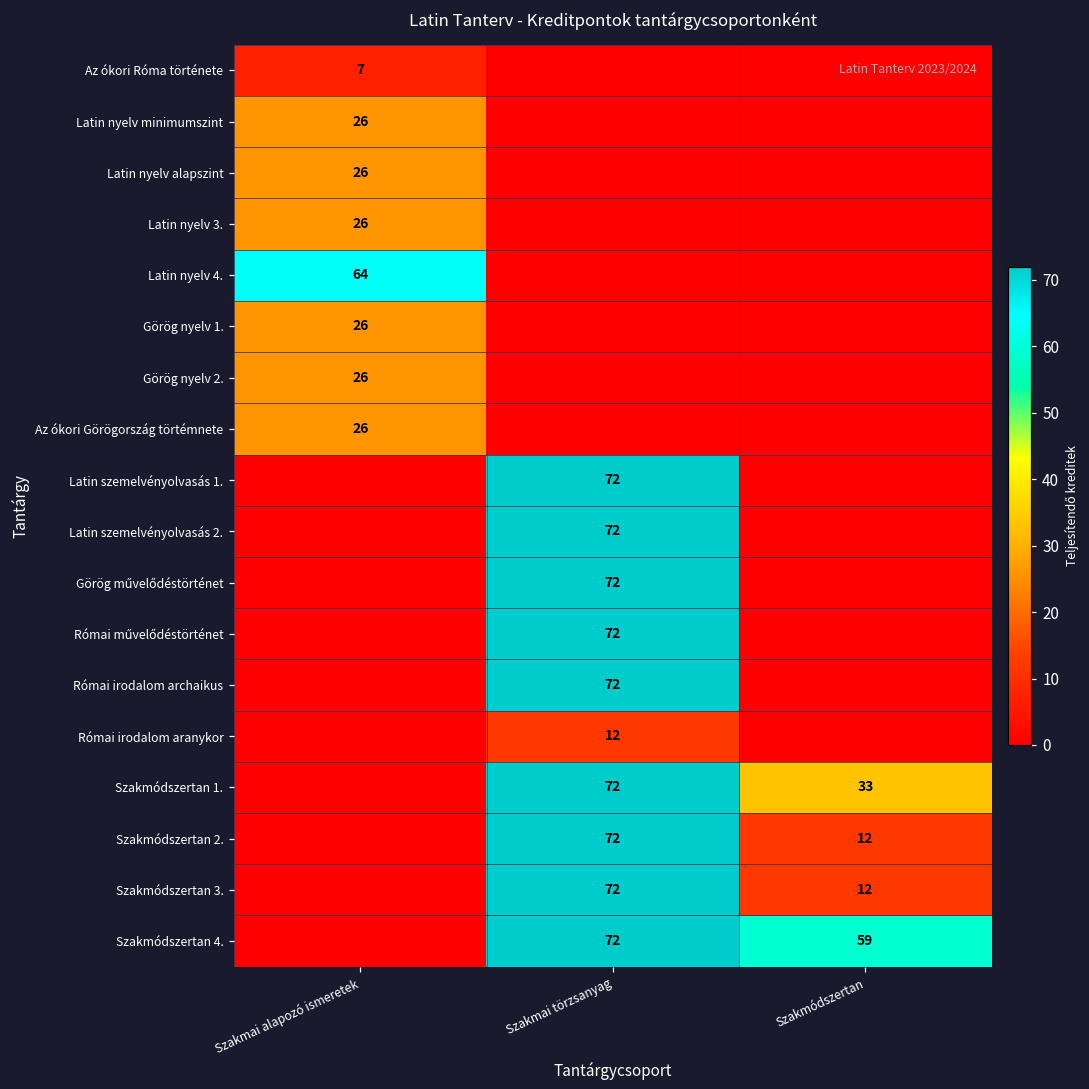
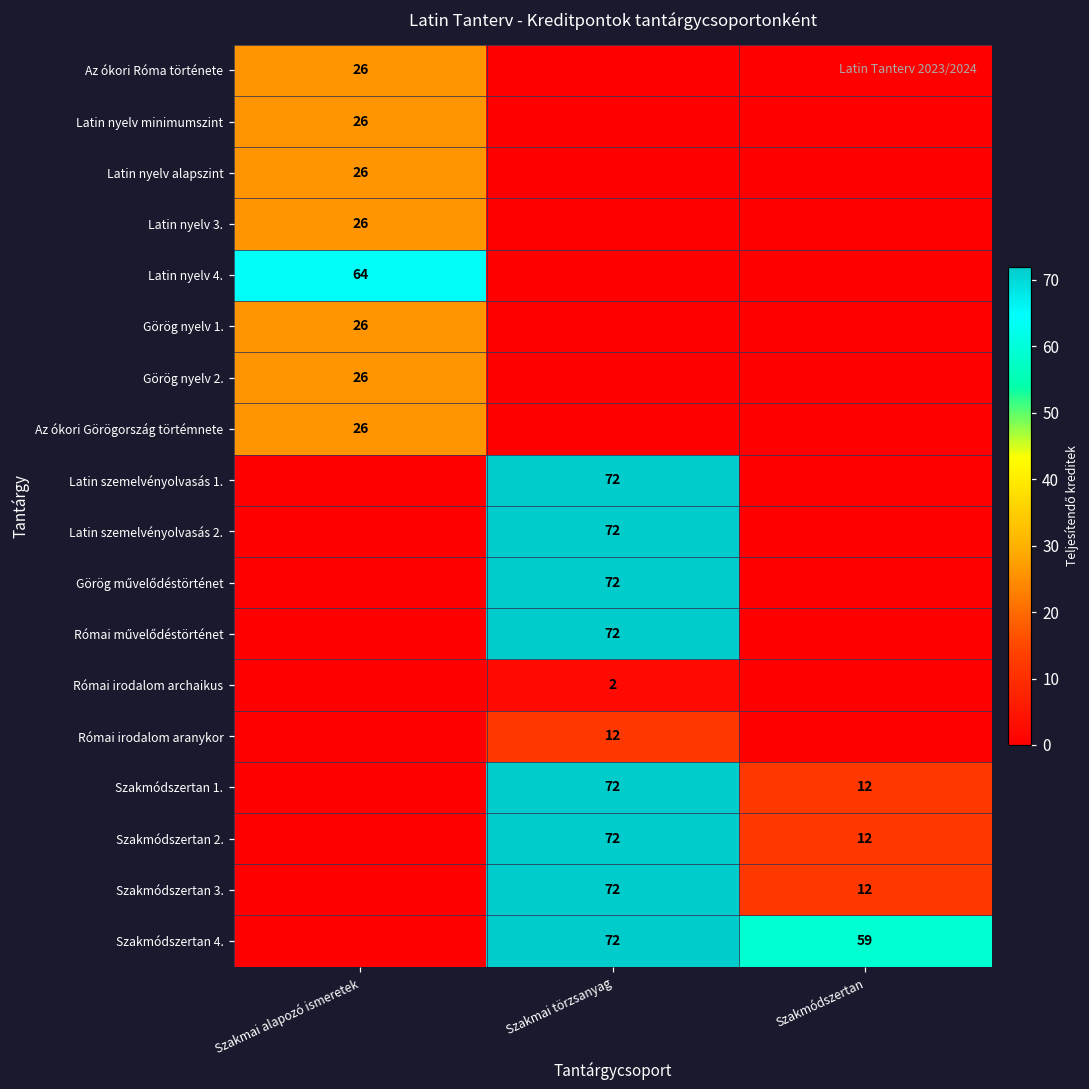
  {
    "Az ókori Róma története": {
-     "Szakmai alapozó ismeretek": 7
+     "Szakmai alapozó ismeretek": 26
    },
    "Latin nyelv minimumszint": {
      "Szakmai alapozó ismeretek": 26
    },
    "Latin nyelv alapszint": {
      "Szakmai alapozó ismeretek": 26
    },
    "Latin nyelv 3.": {
      "Szakmai alapozó ismeretek": 26
    },
    "Latin nyelv 4.": {
      "Szakmai alapozó ismeretek": 64
    },
    "Görög nyelv 1.": {
      "Szakmai alapozó ismeretek": 26
    },
    "Görög nyelv 2.": {
      "Szakmai alapozó ismeretek": 26
    },
    "Az ókori Görögország törtémnete": {
      "Szakmai alapozó ismeretek": 26
    },
    "Latin szemelvényolvasás 1.": {
      "Szakmai törzsanyag": 72
    },
    "Latin szemelvényolvasás 2.": {
      "Szakmai törzsanyag": 72
    },
    "Görög művelődéstörténet": {
      "Szakmai törzsanyag": 72
    },
    "Római művelődéstörténet": {
      "Szakmai törzsanyag": 72
    },
    "Római irodalom archaikus": {
-     "Szakmai törzsanyag": 72
+     "Szakmai törzsanyag": 2
    },
    "Római irodalom aranykor": {
      "Szakmai törzsanyag": 12
    },
    "Szakmódszertan 1.": {
      "Szakmai törzsanyag": 72,
-     "Szakmódszertan": 33
+     "Szakmódszertan": 12
    },
    "Szakmódszertan 2.": {
      "Szakmai törzsanyag": 72,
      "Szakmódszertan": 12
    },
    "Szakmódszertan 3.": {
      "Szakmai törzsanyag": 72,
      "Szakmódszertan": 12
    },
    "Szakmódszertan 4.": {
      "Szakmai törzsanyag": 72,
      "Szakmódszertan": 59
    }
  }
